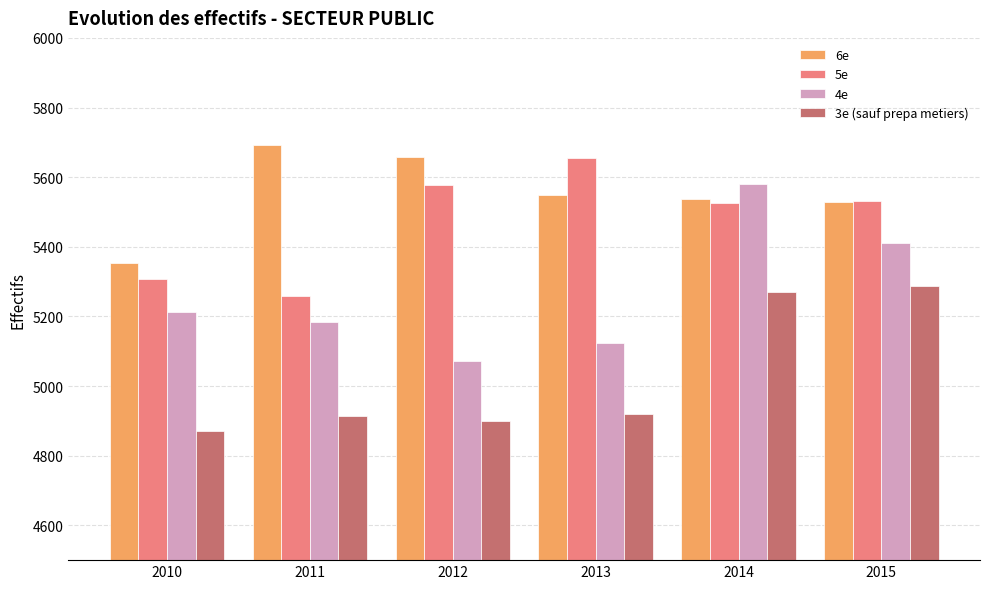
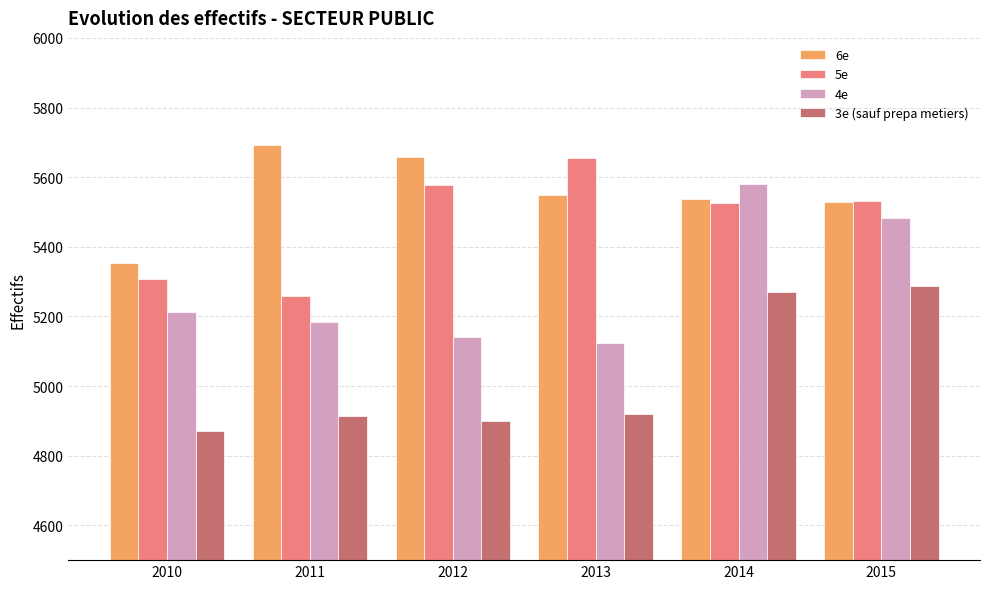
  {
    "4e": {
      "2010": 5210,
      "2011": 5190,
-     "2012": 5070,
+     "2012": 5140,
      "2013": 5120,
      "2014": 5580,
-     "2015": 5410
+     "2015": 5480
    }
  }
